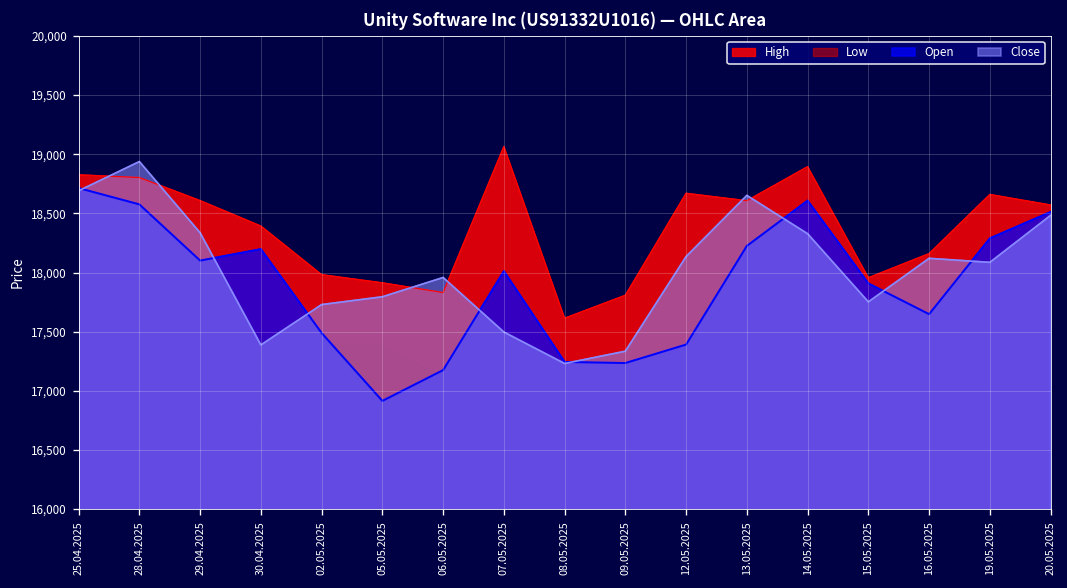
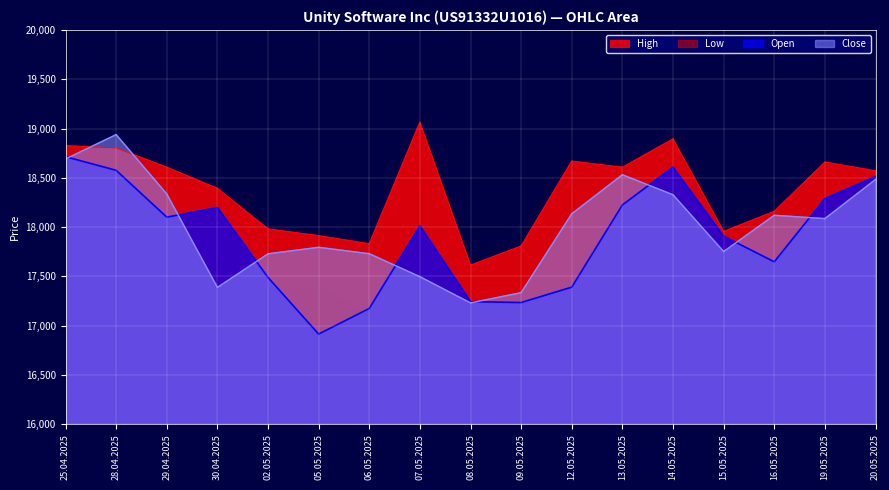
  {
    "Open": {
      "28.04.2025": "18,600",
      "29.04.2025": "18,100",
      "30.04.2025": "18,200",
      "02.05.2025": "17,500",
      "05.05.2025": "16,900",
      "06.05.2025": "17,200",
      "07.05.2025": "18,000",
      "09.05.2025": "17,200",
      "13.05.2025": "18,200",
      "14.05.2025": "18,600",
      "15.05.2025": "17,900",
      "19.05.2025": "18,300",
      "20.05.2025": "18,500"
    },
    "Close": {
      "28.04.2025": "18,900",
      "29.04.2025": "18,300",
      "30.04.2025": "17,400",
      "02.05.2025": "17,700",
      "05.05.2025": "17,800",
-     "06.05.2025": "18,000",
+     "06.05.2025": "17,700",
      "07.05.2025": "17,500",
      "09.05.2025": "17,300",
      "12.05.2025": "18,100",
-     "13.05.2025": "18,700",
+     "13.05.2025": "18,500",
      "14.05.2025": "18,300",
      "15.05.2025": "17,800",
      "16.05.2025": "18,100",
      "19.05.2025": "18,100",
      "20.05.2025": "18,500"
    }
  }
